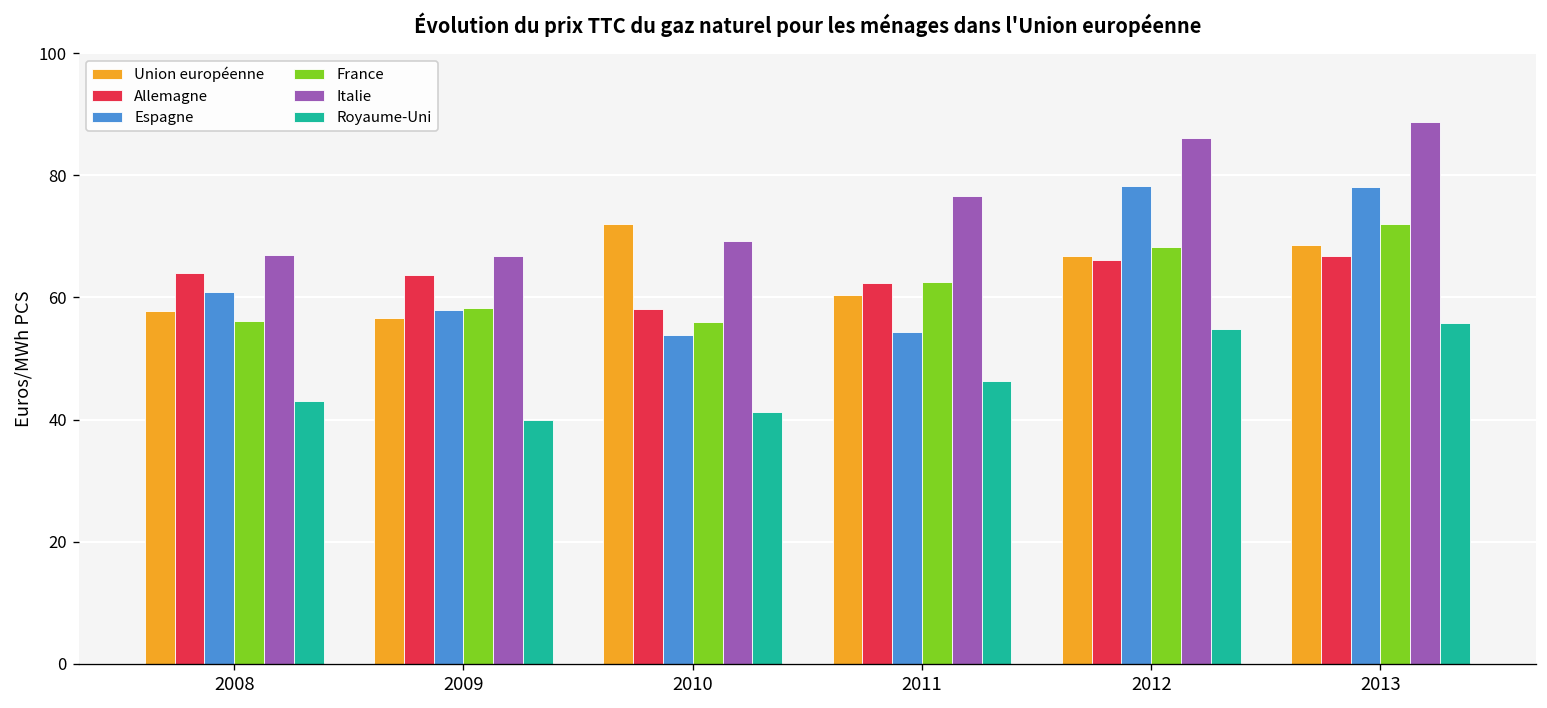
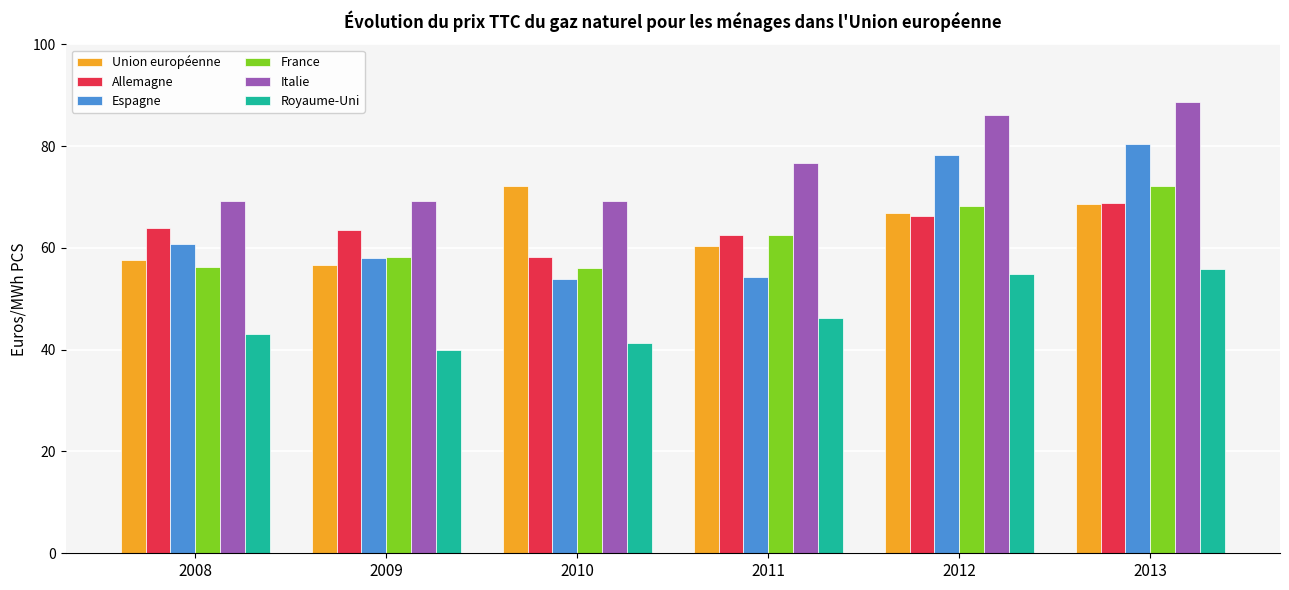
  {
    "Union européenne": {
      "2008": 58,
      "2009": 57,
      "2010": 72,
      "2011": 60,
      "2012": 67,
      "2013": 69
    },
    "Allemagne": {
      "2008": 64,
      "2009": 64,
      "2010": 58,
      "2011": 62,
      "2012": 66,
-     "2013": 67
+     "2013": 69
    },
    "Espagne": {
      "2008": 61,
      "2009": 58,
      "2010": 54,
      "2011": 54,
      "2012": 78,
-     "2013": 78
+     "2013": 80
    },
    "France": {
      "2008": 56,
      "2009": 58,
      "2010": 56,
      "2011": 63,
      "2012": 68,
      "2013": 72
    },
    "Italie": {
-     "2008": 67,
-     "2009": 67,
+     "2008": 69,
+     "2009": 69,
      "2010": 69,
      "2011": 77,
      "2012": 86,
      "2013": 89
    },
    "Royaume-Uni": {
      "2008": 43,
      "2009": 40,
      "2010": 41,
      "2011": 46,
      "2012": 55,
      "2013": 56
    }
  }
